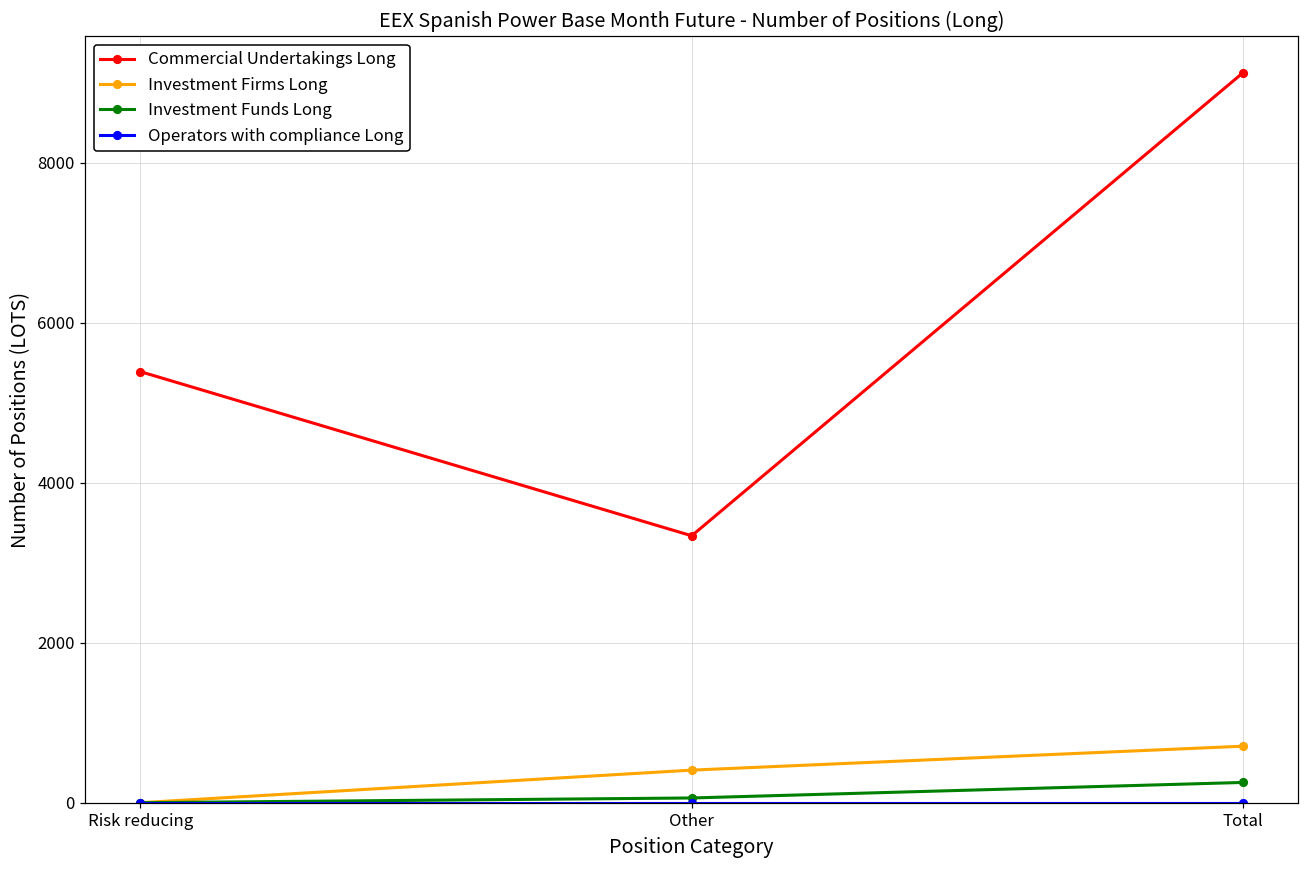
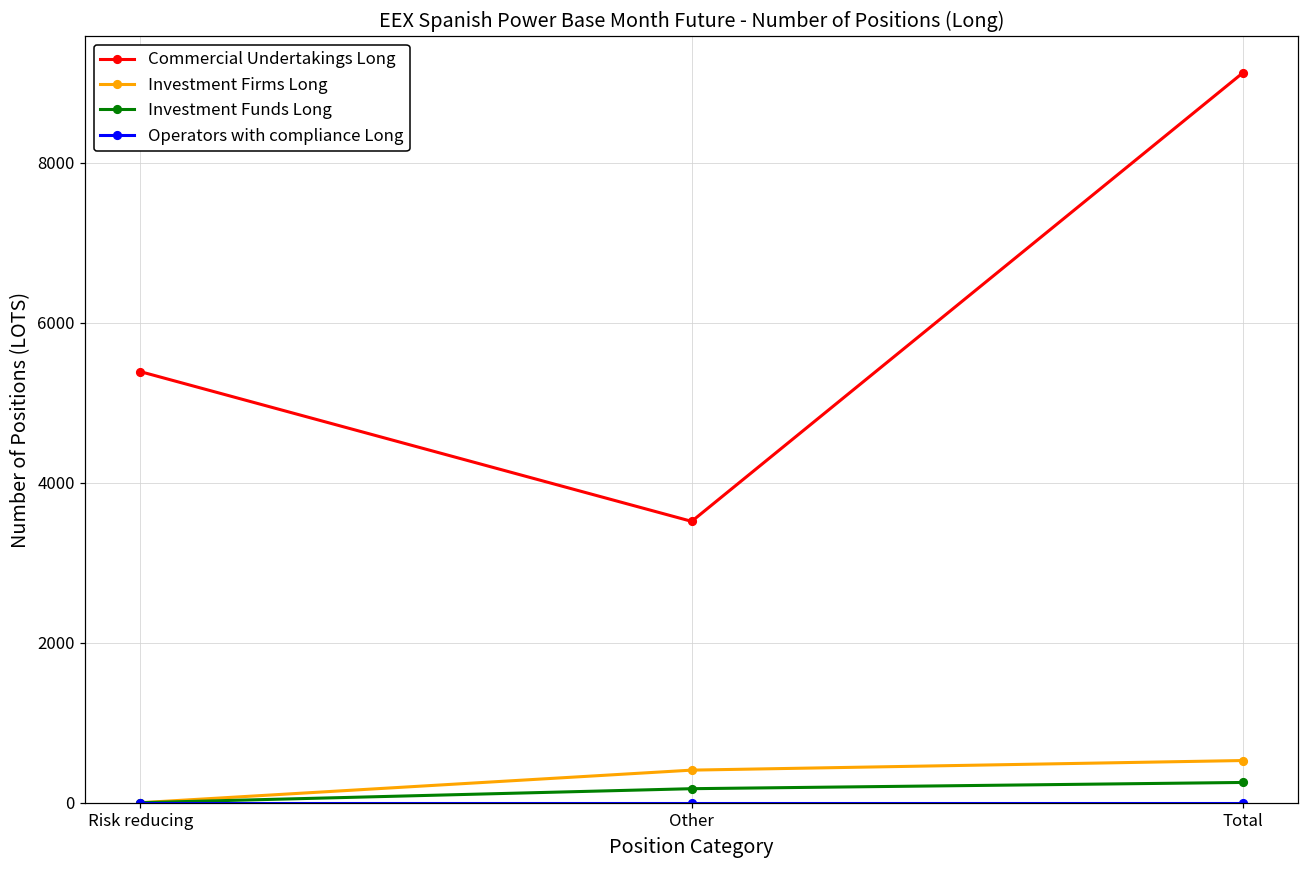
  {
    "Commercial Undertakings Long": {
      "Risk reducing": 5400,
-     "Other": 3300,
+     "Other": 3500,
      "Total": 9100
    },
    "Investment Firms Long": {
      "Other": 400,
-     "Total": 700
+     "Total": 500
    },
    "Investment Funds Long": {
-     "Other": 100,
+     "Other": 200,
      "Total": 300
    },
    "Operators with compliance Long": {
      "Other": 0,
      "Total": 0
    }
  }
